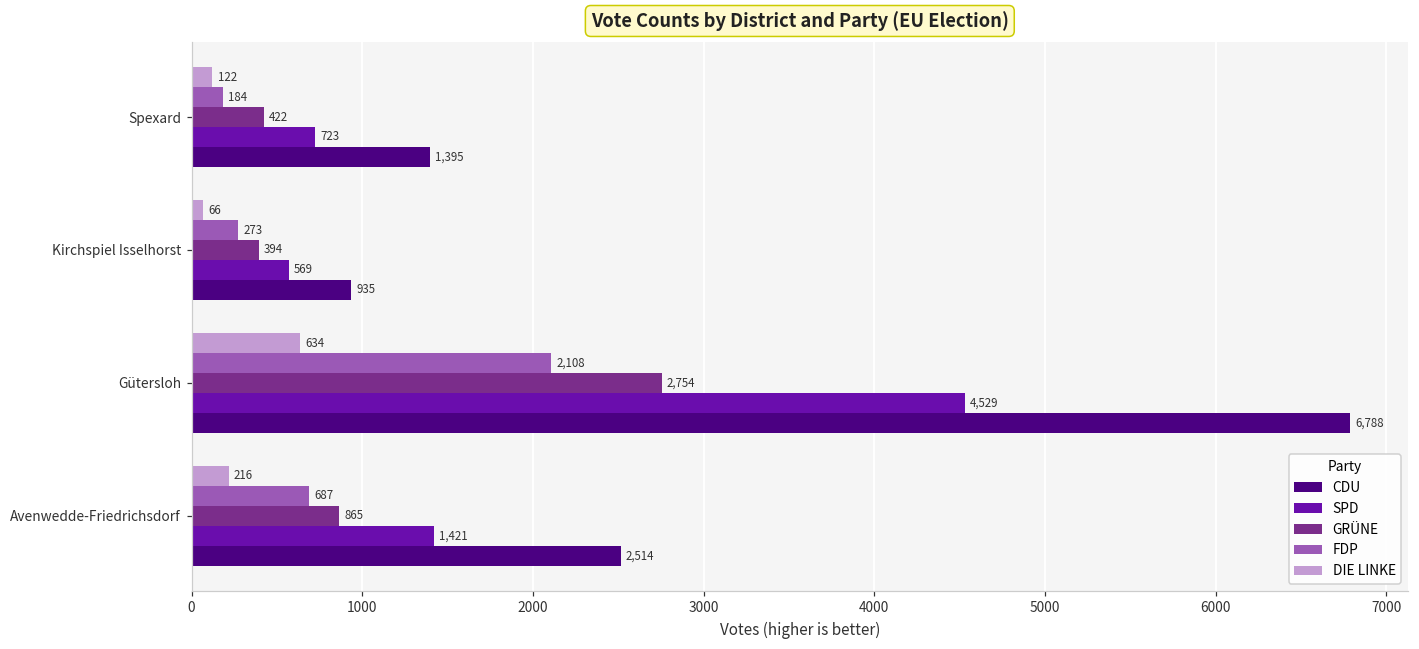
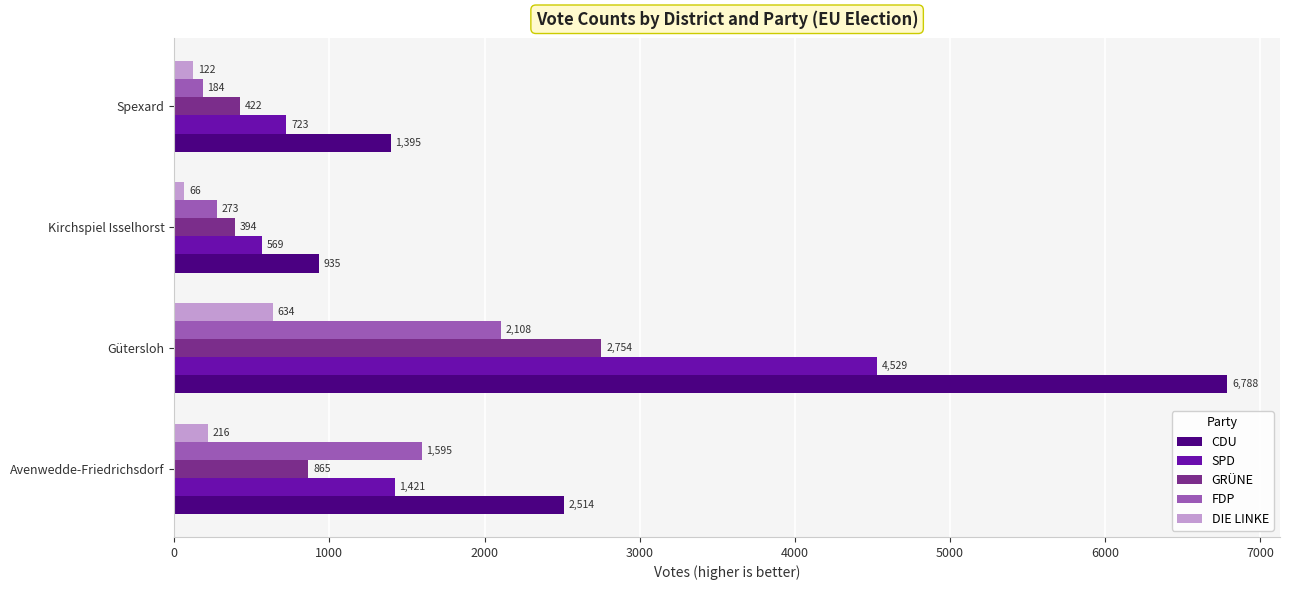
  {
    "FDP": {
      "Spexard": "184",
      "Kirchspiel Isselhorst": "273",
      "Gütersloh": "2,108",
-     "Avenwedde-Friedrichsdorf": "687"
+     "Avenwedde-Friedrichsdorf": "1,595"
    },
    "DIE LINKE": {
      "Spexard": "122",
      "Kirchspiel Isselhorst": "66",
      "Gütersloh": "634",
      "Avenwedde-Friedrichsdorf": "216"
    }
  }
